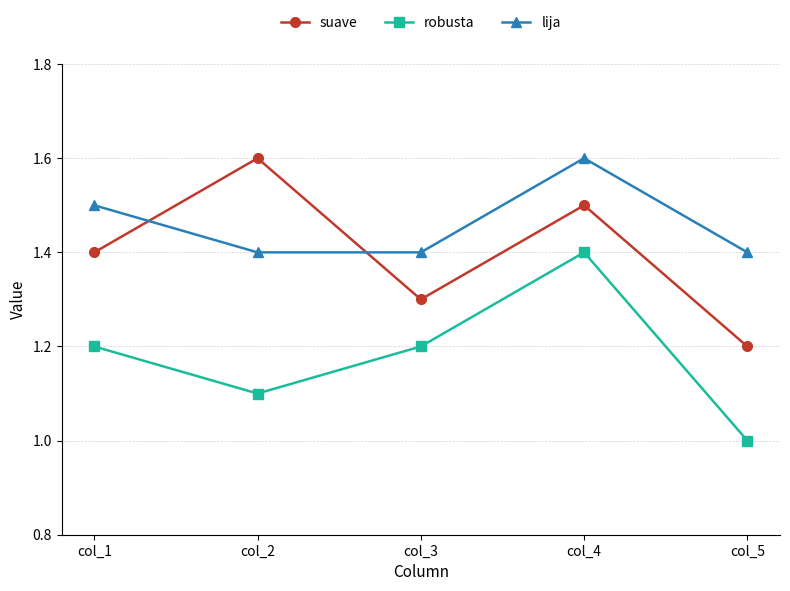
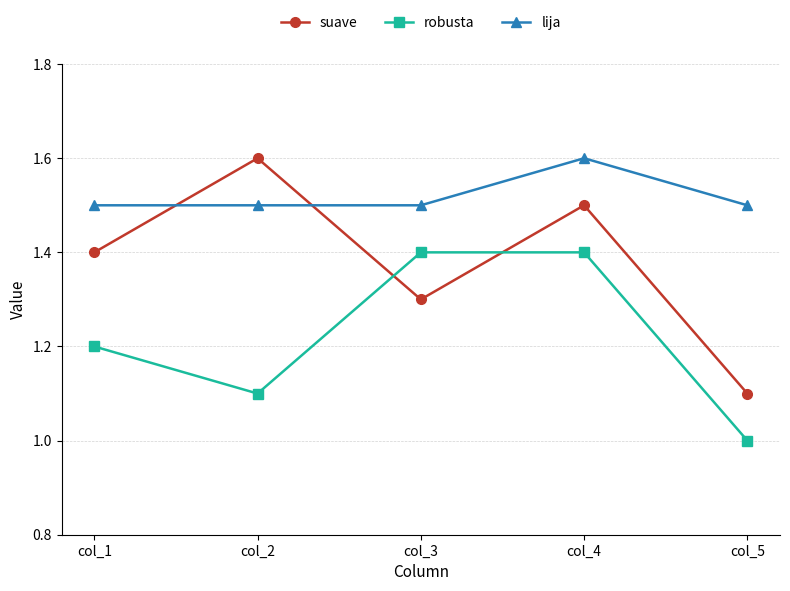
  {
    "suave": {
      "col_1": 1.4,
      "col_2": 1.6,
      "col_3": 1.3,
      "col_4": 1.5,
-     "col_5": 1.2
+     "col_5": 1.1
    },
    "robusta": {
      "col_1": 1.2,
      "col_2": 1.1,
-     "col_3": 1.2,
+     "col_3": 1.4,
      "col_4": 1.4,
      "col_5": 1.0
    },
    "lija": {
      "col_1": 1.5,
-     "col_2": 1.4,
-     "col_3": 1.4,
+     "col_2": 1.5,
+     "col_3": 1.5,
      "col_4": 1.6,
-     "col_5": 1.4
+     "col_5": 1.5
    }
  }
